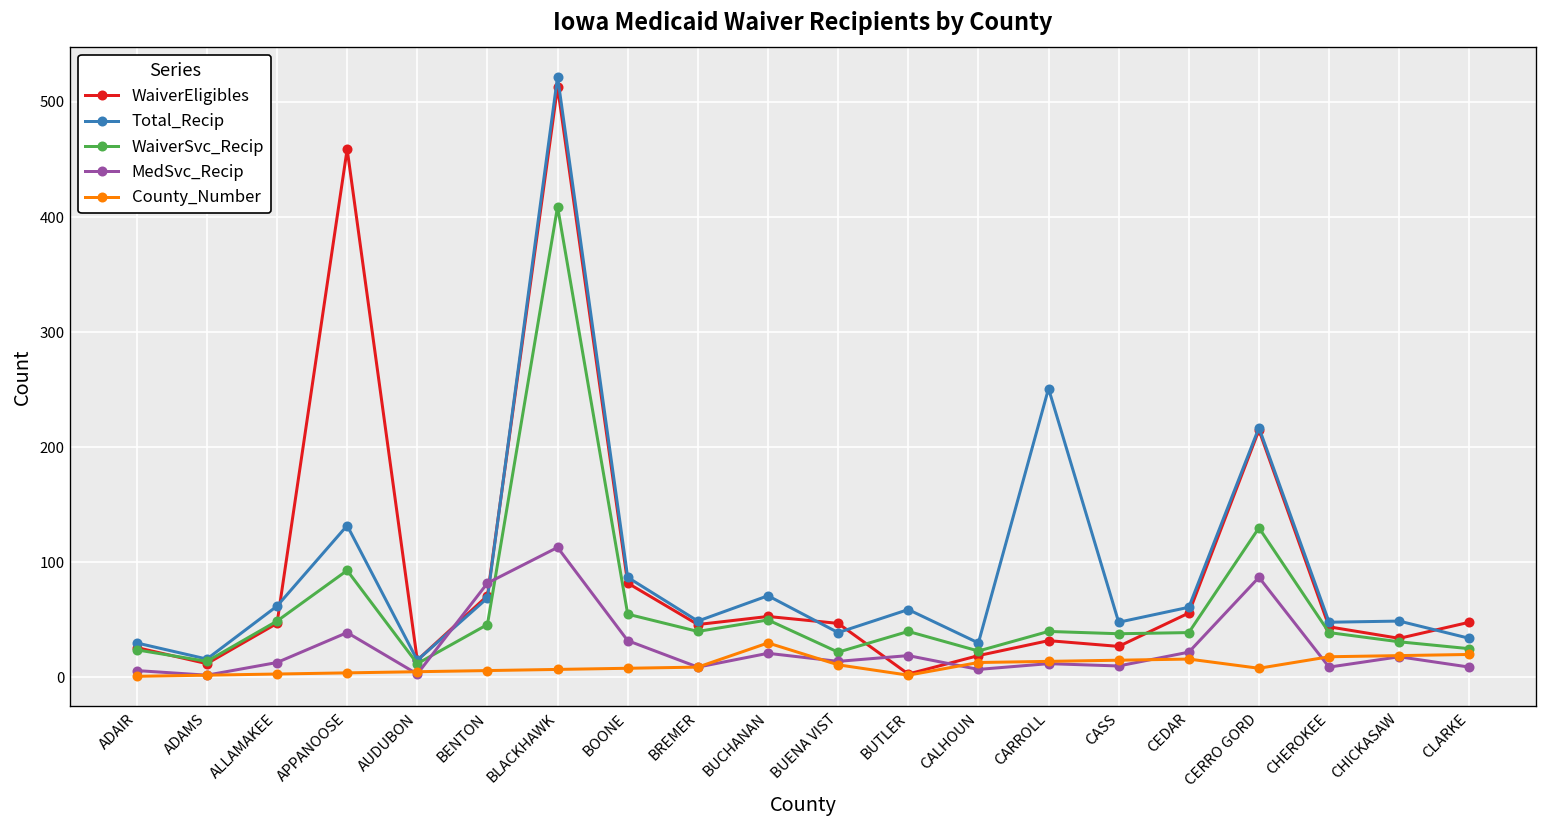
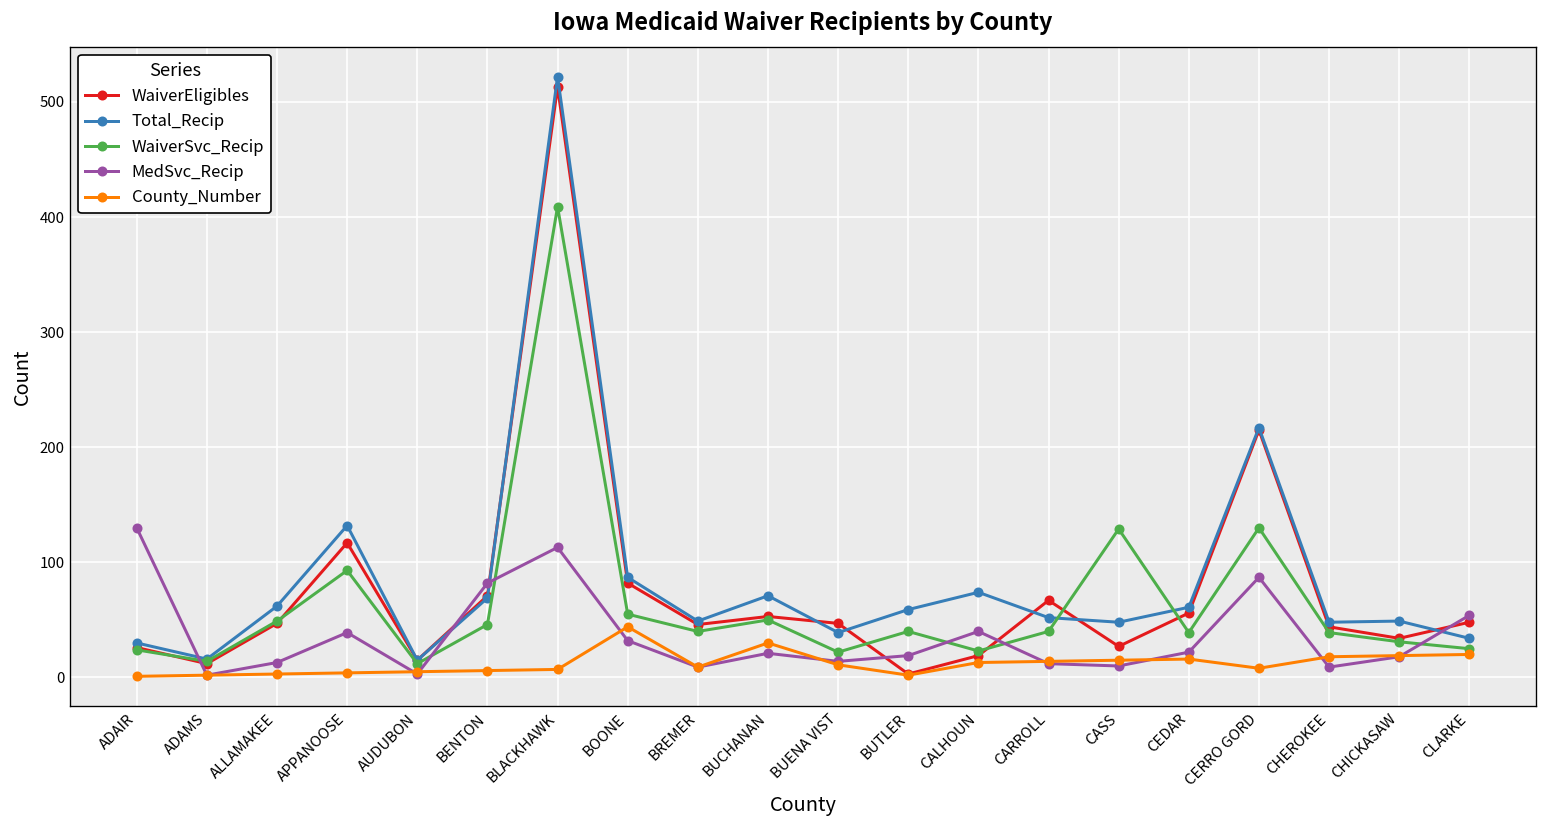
  {
    "WaiverEligibles": {
-     "APPANOOSE": 460,
+     "APPANOOSE": 120,
      "BLACKHAWK": 510,
      "BOONE": 80,
      "BREMER": 50,
      "BUCHANAN": 50,
      "BUENA VIST": 50,
      "CALHOUN": 20,
-     "CARROLL": 30,
+     "CARROLL": 70,
      "CASS": 30,
      "CEDAR": 60,
      "CHEROKEE": 40,
      "CHICKASAW": 30,
      "CLARKE": 50
    },
    "Total_Recip": {
      "ADAIR": 30,
      "ALLAMAKEE": 60,
      "APPANOOSE": 130,
      "BLACKHAWK": 520,
      "BOONE": 90,
      "BREMER": 50,
      "BUCHANAN": 70,
      "BUENA VIST": 40,
      "BUTLER": 60,
-     "CALHOUN": 30,
-     "CARROLL": 250,
+     "CALHOUN": 70,
+     "CARROLL": 50,
      "CASS": 50,
      "CEDAR": 60,
      "CHEROKEE": 50,
      "CHICKASAW": 50,
      "CLARKE": 30
    },
    "WaiverSvc_Recip": {
      "APPANOOSE": 90,
      "AUDUBON": 10,
      "BENTON": 50,
      "BLACKHAWK": 410,
      "BOONE": 60,
      "BREMER": 40,
      "BUCHANAN": 50,
      "BUENA VIST": 20,
      "BUTLER": 40,
      "CALHOUN": 20,
      "CARROLL": 40,
-     "CASS": 40,
+     "CASS": 130,
      "CEDAR": 40,
      "CERRO GORD": 130,
      "CHEROKEE": 40,
      "CHICKASAW": 30,
      "CLARKE": 30
    },
    "MedSvc_Recip": {
-     "ADAIR": 10,
+     "ADAIR": 130,
      "ALLAMAKEE": 10,
      "APPANOOSE": 40,
      "BENTON": 80,
      "BLACKHAWK": 110,
      "BOONE": 30,
      "BUCHANAN": 20,
      "BUENA VIST": 10,
      "BUTLER": 20,
-     "CALHOUN": 10,
+     "CALHOUN": 40,
      "CASS": 10,
      "CEDAR": 20,
      "CERRO GORD": 90,
      "CHEROKEE": 10,
-     "CLARKE": 10
+     "CLARKE": 50
    },
    "County_Number": {
      "ADAIR": 0,
      "ALLAMAKEE": 0,
      "APPANOOSE": 0,
      "BENTON": 10,
      "BLACKHAWK": 10,
-     "BOONE": 10,
+     "BOONE": 40,
      "BUCHANAN": 30,
      "BUENA VIST": 10,
      "CALHOUN": 10,
      "CASS": 20,
      "CEDAR": 20,
      "CERRO GORD": 10,
      "CHEROKEE": 20,
      "CLARKE": 20
    }
  }
